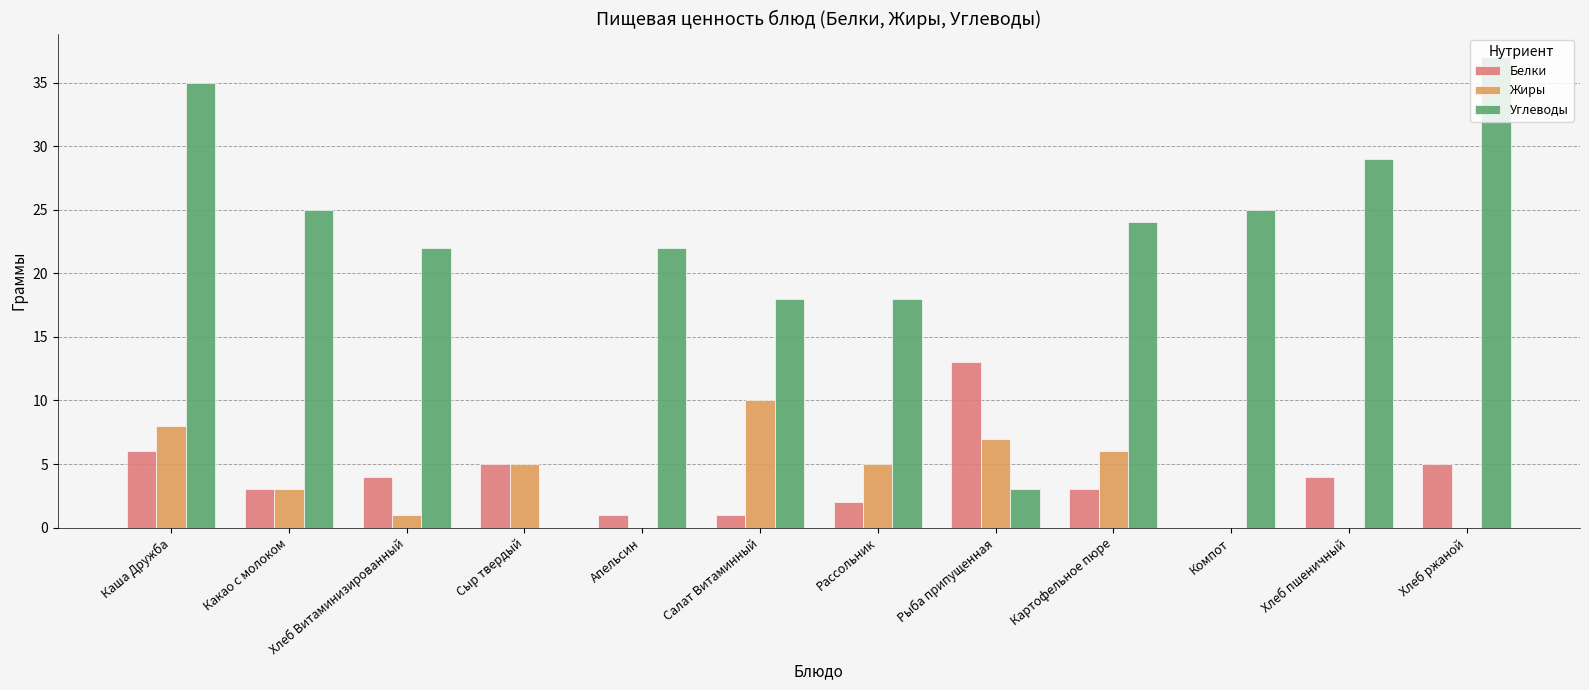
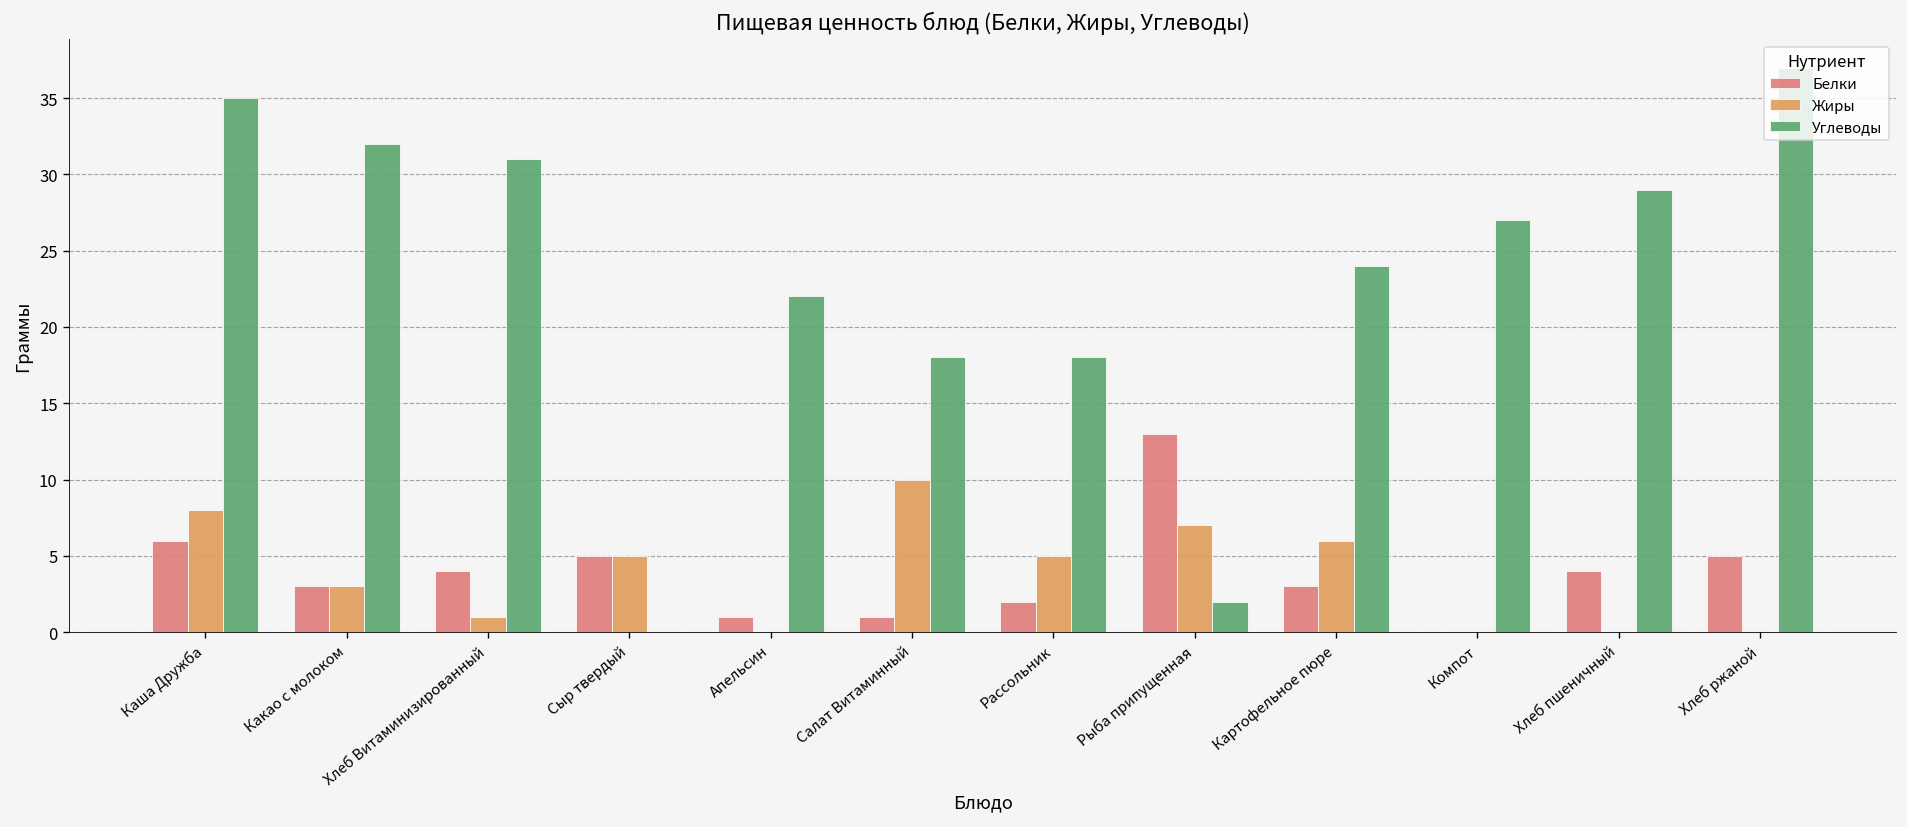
  {
    "Углеводы": {
      "Каша Дружба": 35,
-     "Какао с молоком": 25,
-     "Хлеб Витаминизированный": 22,
+     "Какао с молоком": 32,
+     "Хлеб Витаминизированный": 31,
      "Сыр твердый": 0,
      "Апельсин": 22,
      "Салат Витаминный": 18,
      "Рассольник": 18,
-     "Рыба припущенная": 3,
+     "Рыба припущенная": 2,
      "Картофельное пюре": 24,
-     "Компот": 25,
+     "Компот": 27,
      "Хлеб пшеничный": 29
    }
  }
